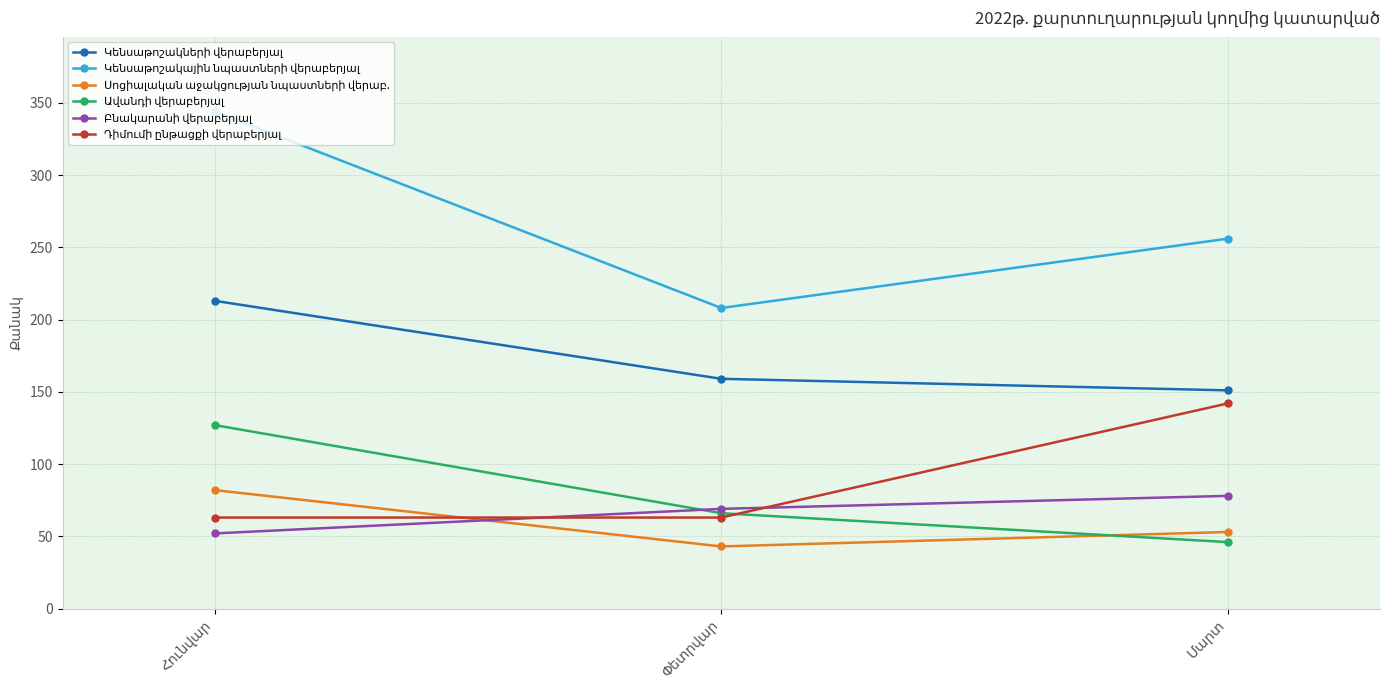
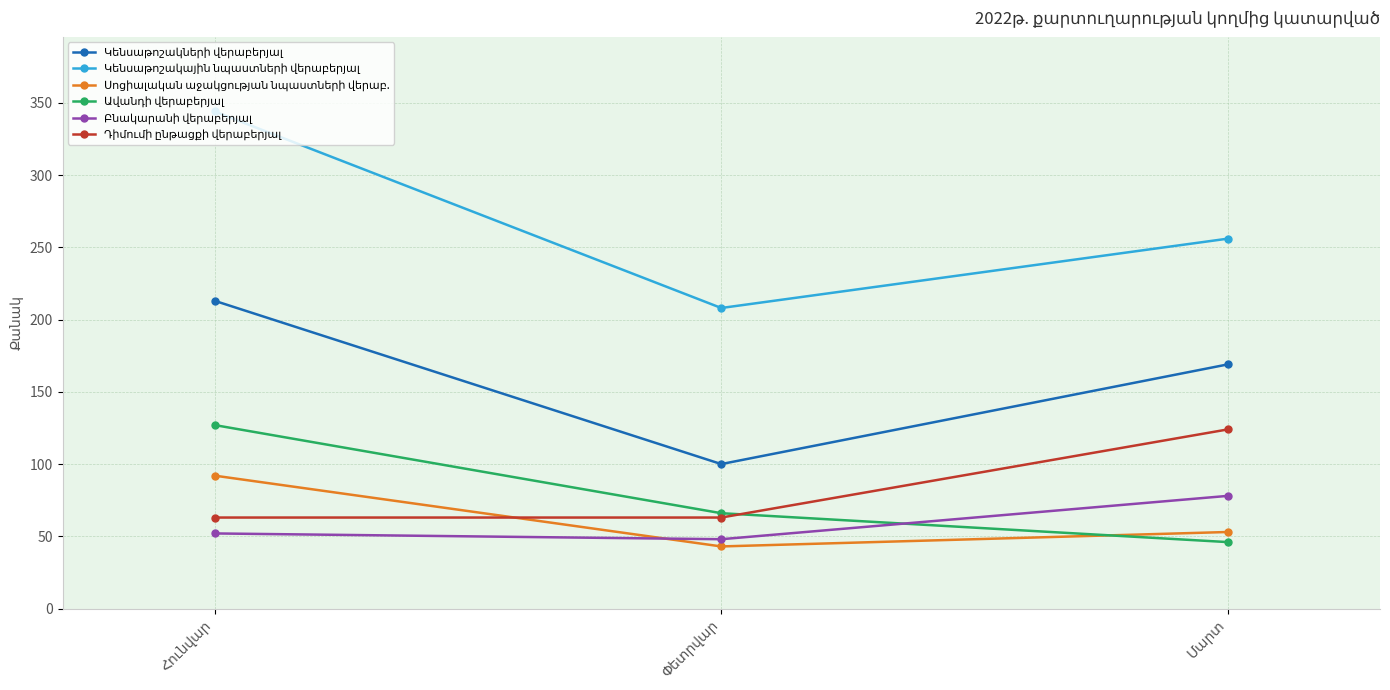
  {
    "Կենսաթոշակների վերաբերյալ": {
      "Հունվար": 213,
-     "Փետրվար": 159,
-     "Մարտ": 151
+     "Փետրվար": 100,
+     "Մարտ": 169
    },
    "Կենսաթոշակային նպաստների վերաբերյալ": {
      "Փետրվար": 208,
      "Մարտ": 256
    },
    "Սոցիալական աջակցության նպաստների վերաբ.": {
-     "Հունվար": 82,
+     "Հունվար": 92,
      "Փետրվար": 43,
      "Մարտ": 53
    },
    "Ավանդի վերաբերյալ": {
      "Հունվար": 127,
      "Փետրվար": 66,
      "Մարտ": 46
    },
    "Բնակարանի վերաբերյալ": {
      "Հունվար": 52,
-     "Փետրվար": 69,
+     "Փետրվար": 48,
      "Մարտ": 78
    },
    "Դիմումի ընթացքի վերաբերյալ": {
      "Հունվար": 63,
      "Փետրվար": 63,
-     "Մարտ": 142
+     "Մարտ": 124
    }
  }
